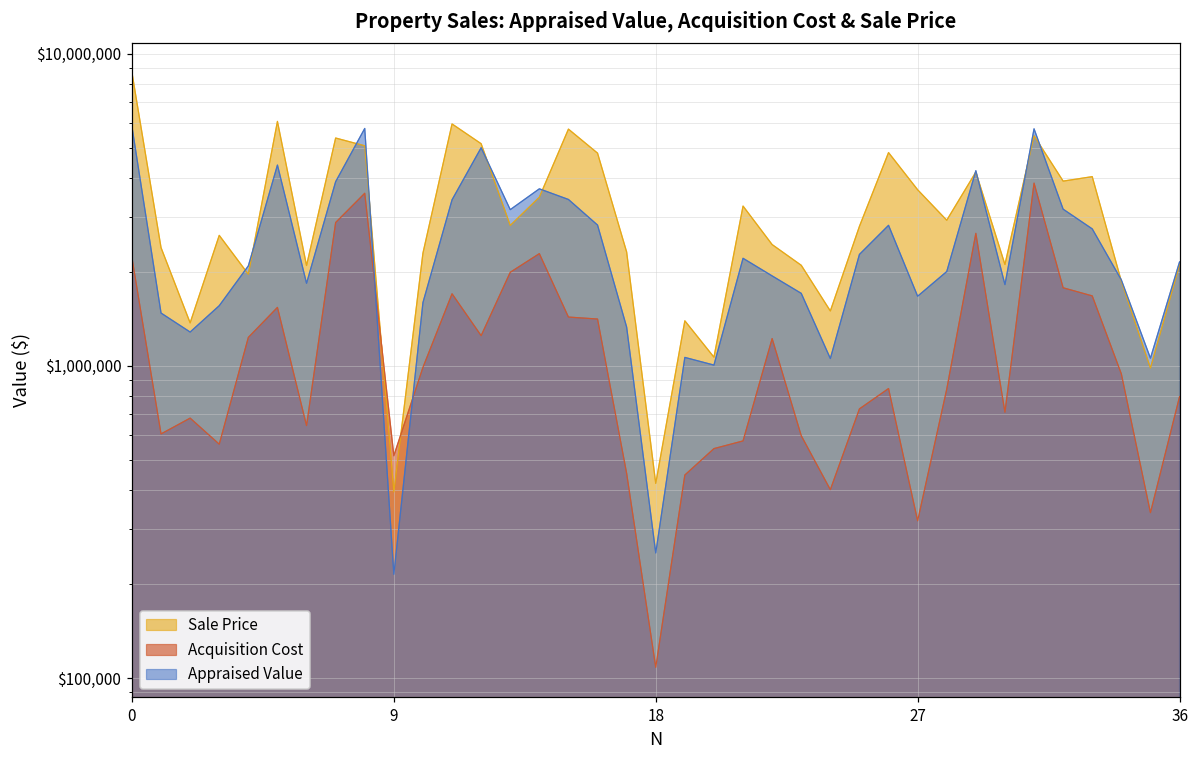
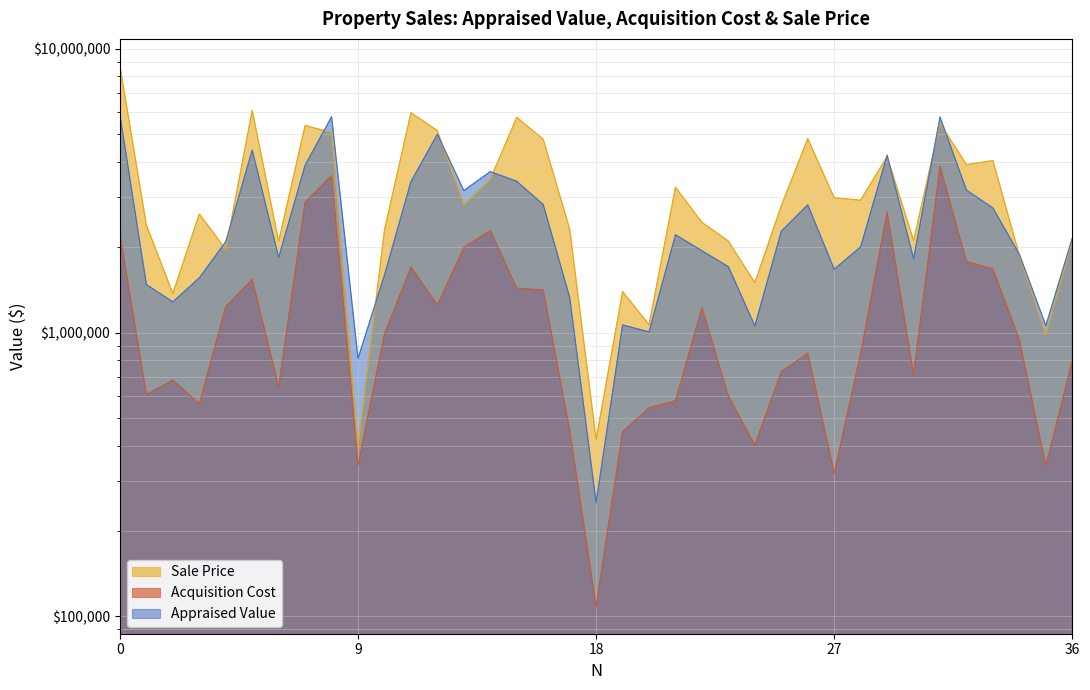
  {
    "Sale Price": {
      "0": "$8,700,000",
      "9": "$390,000",
      "18": "$420,000",
-     "27": "$3,700,000"
+     "27": "$3,000,000"
    },
    "Acquisition Cost": {
      "0": "$2,200,000",
-     "9": "$520,000",
+     "9": "$340,000",
      "18": "$108,000",
      "27": "$320,000",
      "36": "$800,000"
    },
    "Appraised Value": {
      "0": "$5,800,000",
-     "9": "$220,000",
+     "9": "$810,000",
      "18": "$250,000",
      "27": "$1,700,000"
    }
  }
